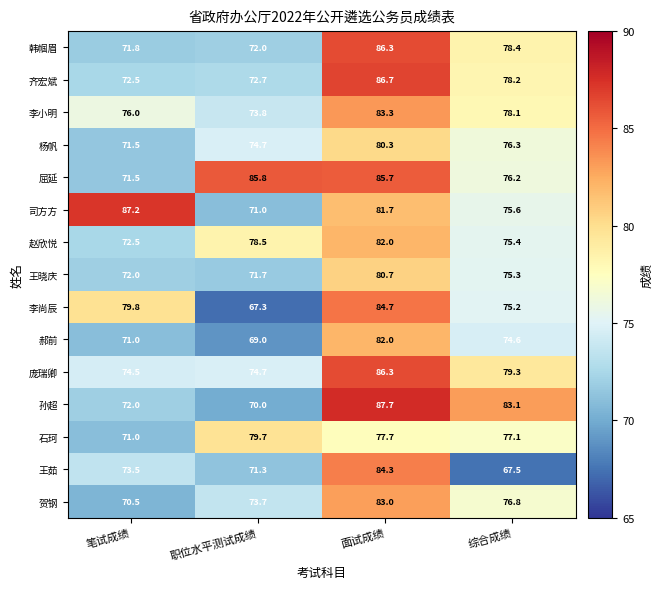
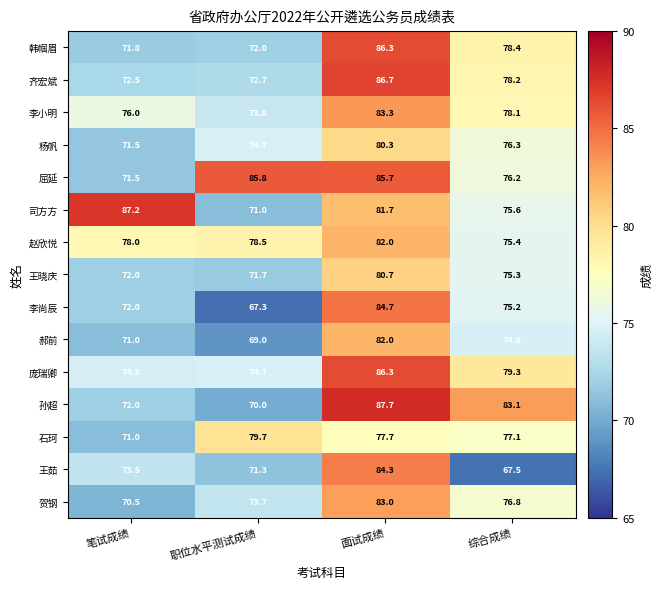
  {
    "韩帼眉": {
      "笔试成绩": 71.8,
      "职位水平测试成绩": 72.0,
      "面试成绩": 86.3,
      "综合成绩": 78.4
    },
    "齐宏斌": {
      "笔试成绩": 72.5,
      "职位水平测试成绩": 72.7,
      "面试成绩": 86.7,
      "综合成绩": 78.2
    },
    "李小明": {
      "笔试成绩": 76.0,
      "职位水平测试成绩": 73.8,
      "面试成绩": 83.3,
      "综合成绩": 78.1
    },
    "杨帆": {
      "笔试成绩": 71.5,
      "面试成绩": 80.3,
      "综合成绩": 76.3
    },
    "屈延": {
      "笔试成绩": 71.5,
      "职位水平测试成绩": 85.8,
      "面试成绩": 85.7,
      "综合成绩": 76.2
    },
    "司方方": {
      "笔试成绩": 87.2,
      "职位水平测试成绩": 71.0,
      "面试成绩": 81.7,
      "综合成绩": 75.6
    },
    "赵欣悦": {
-     "笔试成绩": 72.5,
+     "笔试成绩": 78.0,
      "职位水平测试成绩": 78.5,
      "面试成绩": 82.0,
      "综合成绩": 75.4
    },
    "王晓庆": {
      "笔试成绩": 72.0,
      "职位水平测试成绩": 71.7,
      "面试成绩": 80.7,
      "综合成绩": 75.3
    },
    "李尚辰": {
-     "笔试成绩": 79.8,
+     "笔试成绩": 72.0,
      "职位水平测试成绩": 67.3,
      "面试成绩": 84.7,
      "综合成绩": 75.2
    },
    "郝前": {
      "笔试成绩": 71.0,
      "职位水平测试成绩": 69.0,
      "面试成绩": 82.0
    },
    "庞瑞卿": {
      "面试成绩": 86.3,
      "综合成绩": 79.3
    },
    "孙超": {
      "笔试成绩": 72.0,
      "职位水平测试成绩": 70.0,
      "面试成绩": 87.7,
      "综合成绩": 83.1
    },
    "石珂": {
      "笔试成绩": 71.0,
      "职位水平测试成绩": 79.7,
      "面试成绩": 77.7,
      "综合成绩": 77.1
    },
    "王茹": {
      "笔试成绩": 73.5,
      "职位水平测试成绩": 71.3,
      "面试成绩": 84.3,
      "综合成绩": 67.5
    },
    "贺钢": {
      "笔试成绩": 70.5,
      "职位水平测试成绩": 73.7,
      "面试成绩": 83.0,
      "综合成绩": 76.8
    }
  }
